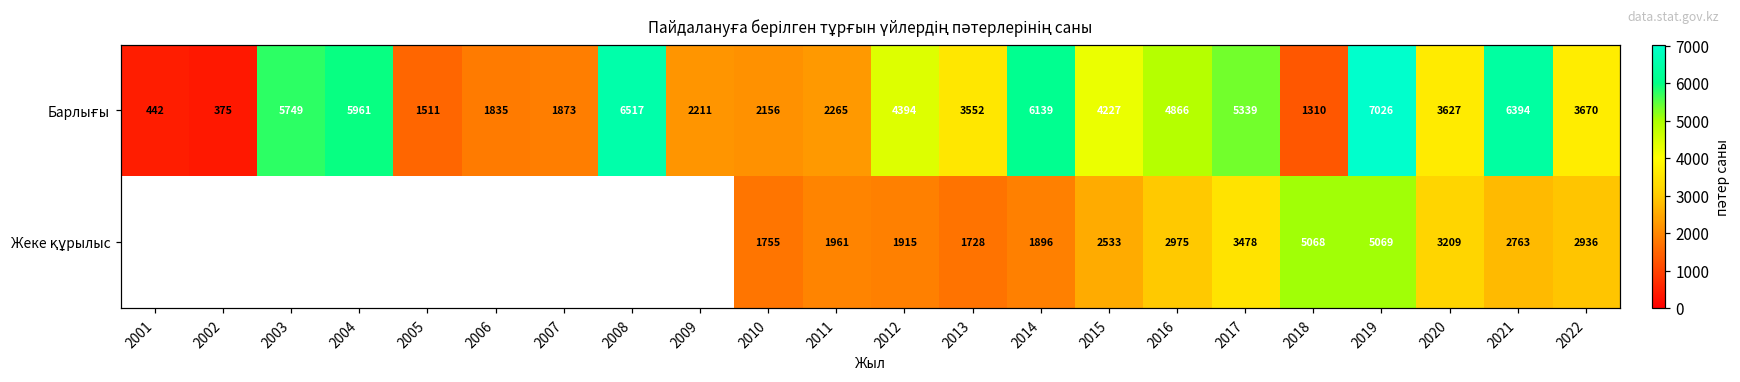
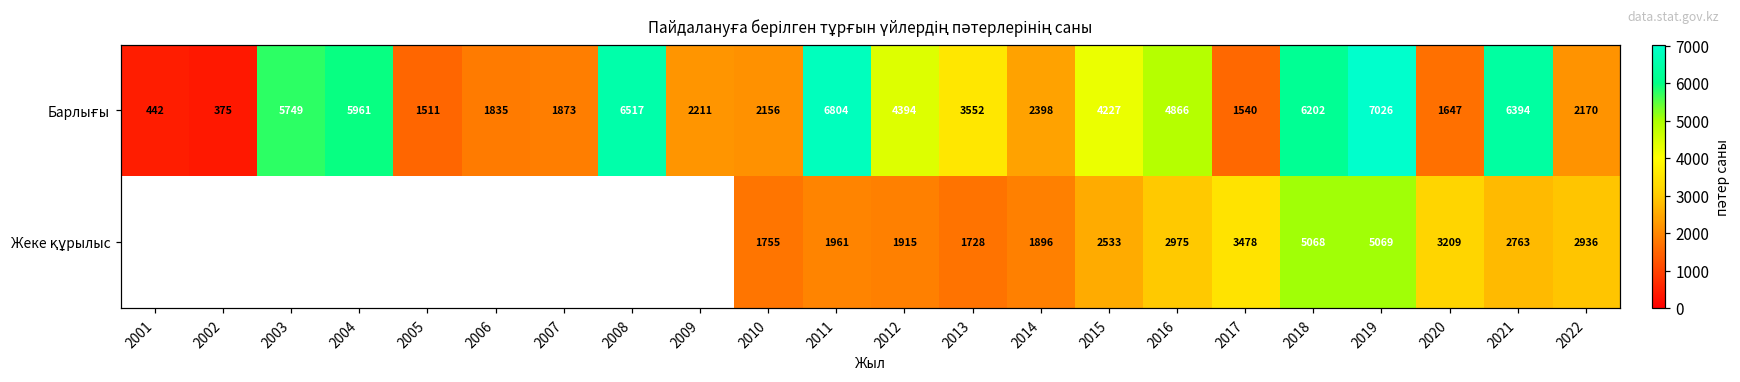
  {
    "Барлығы": {
      "2001": 442,
      "2002": 375,
      "2003": 5749,
      "2004": 5961,
      "2005": 1511,
      "2006": 1835,
      "2007": 1873,
      "2008": 6517,
      "2009": 2211,
      "2010": 2156,
-     "2011": 2265,
+     "2011": 6804,
      "2012": 4394,
      "2013": 3552,
-     "2014": 6139,
+     "2014": 2398,
      "2015": 4227,
      "2016": 4866,
-     "2017": 5339,
-     "2018": 1310,
+     "2017": 1540,
+     "2018": 6202,
      "2019": 7026,
-     "2020": 3627,
+     "2020": 1647,
      "2021": 6394,
-     "2022": 3670
+     "2022": 2170
    },
    "Жеке құрылыс": {
      "2010": 1755,
      "2011": 1961,
      "2012": 1915,
      "2013": 1728,
      "2014": 1896,
      "2015": 2533,
      "2016": 2975,
      "2017": 3478,
      "2018": 5068,
      "2019": 5069,
      "2020": 3209,
      "2021": 2763,
      "2022": 2936
    }
  }
